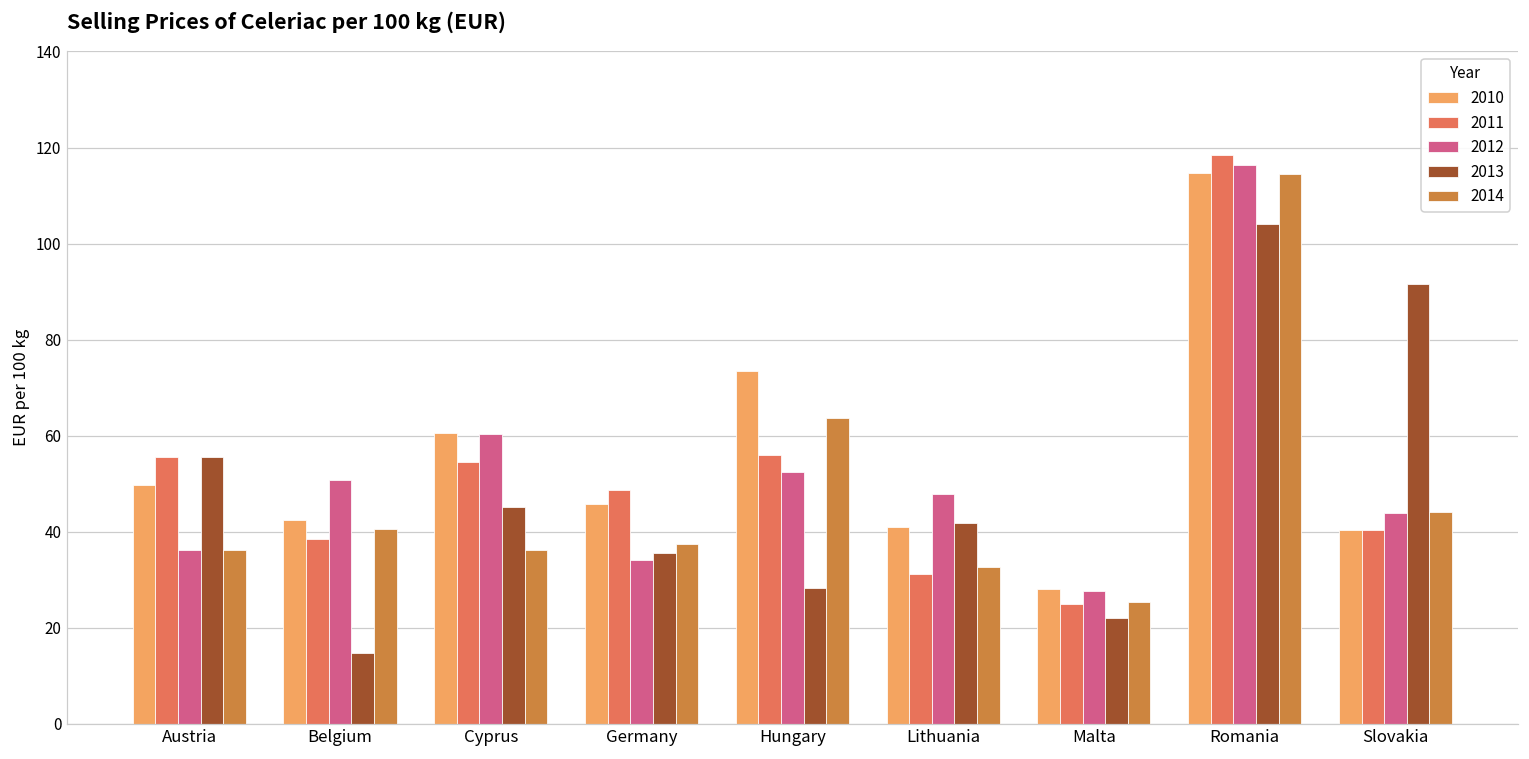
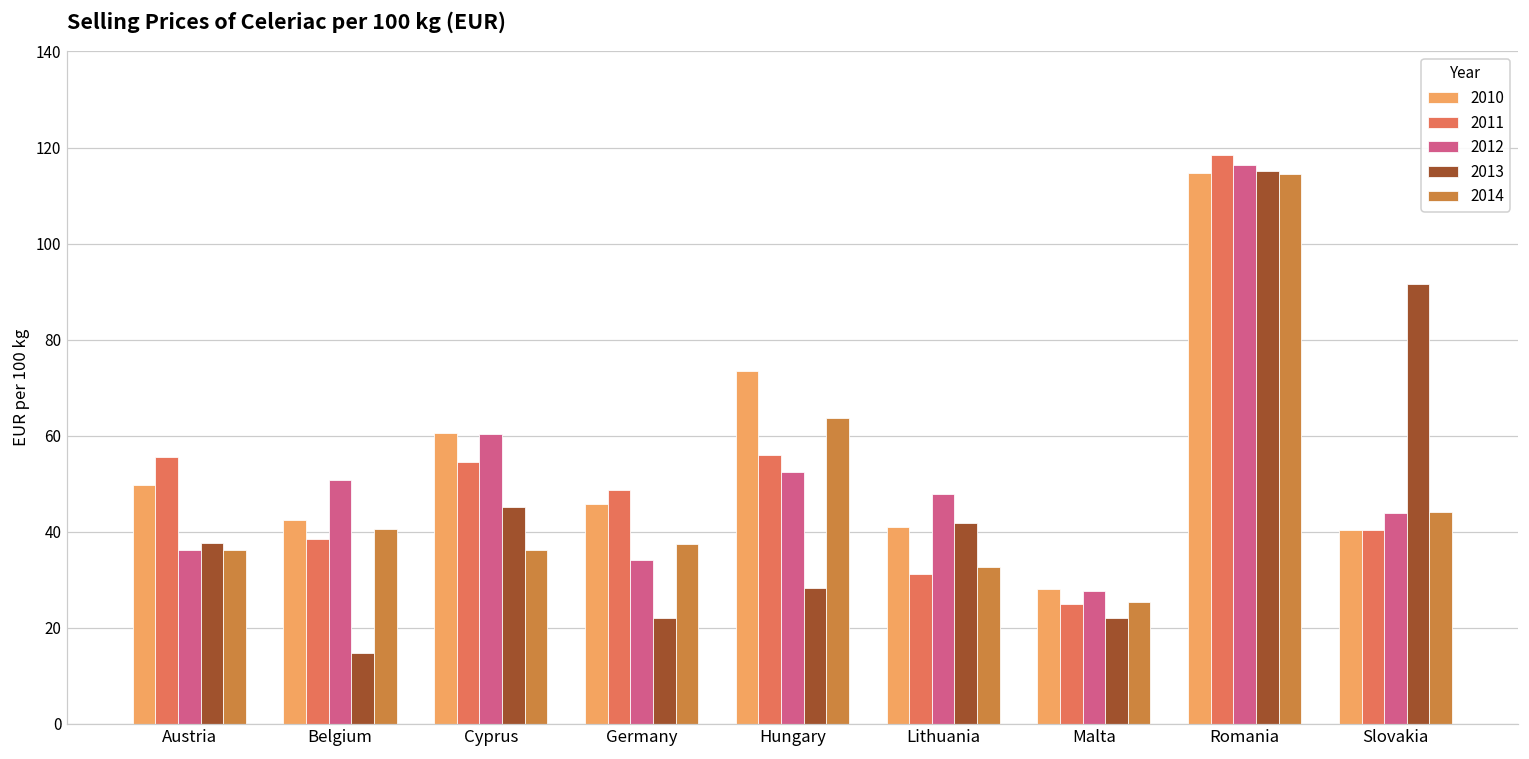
  {
    "2013": {
-     "Austria": 56,
+     "Austria": 38,
      "Belgium": 15,
      "Cyprus": 45,
-     "Germany": 36,
+     "Germany": 22,
      "Hungary": 28,
      "Lithuania": 42,
      "Malta": 22,
-     "Romania": 104,
+     "Romania": 115,
      "Slovakia": 92
    }
  }
